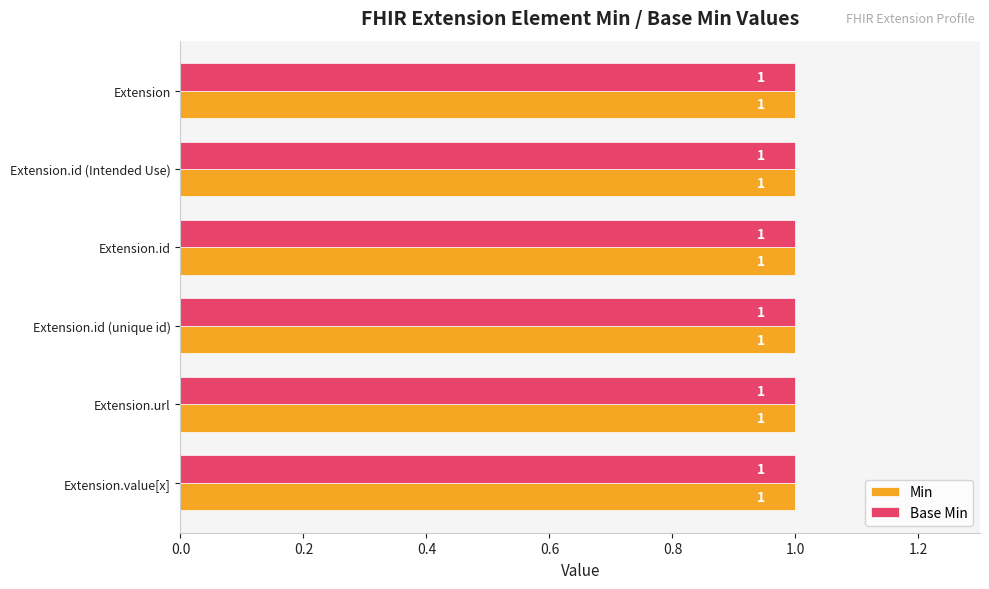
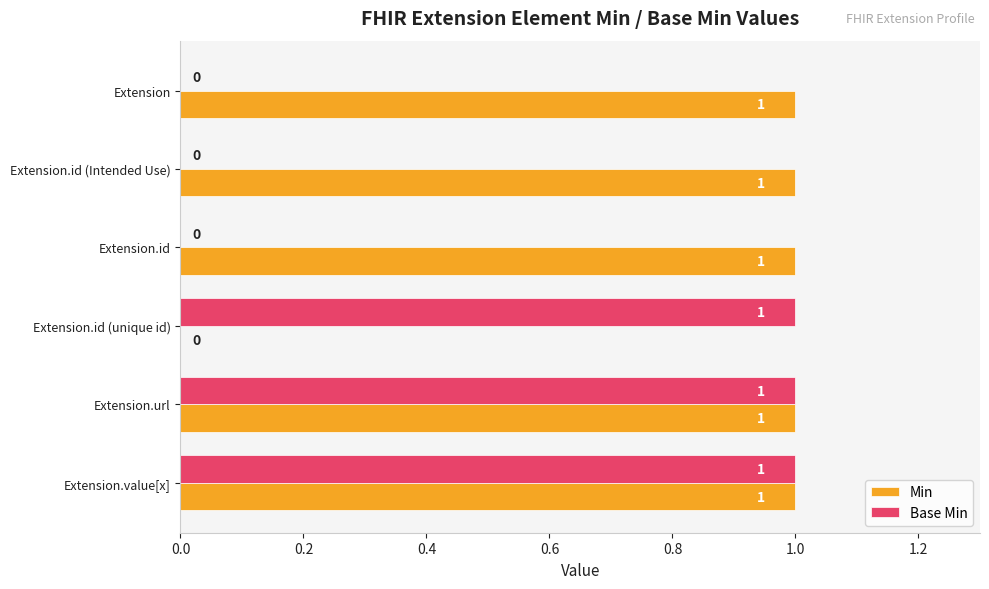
  {
    "Min": {
      "Extension": 1,
      "Extension.id (Intended Use)": 1,
      "Extension.id": 1,
-     "Extension.id (unique id)": 1,
+     "Extension.id (unique id)": 0,
      "Extension.url": 1,
      "Extension.value[x]": 1
    },
    "Base Min": {
-     "Extension": 1,
-     "Extension.id (Intended Use)": 1,
-     "Extension.id": 1,
+     "Extension": 0,
+     "Extension.id (Intended Use)": 0,
+     "Extension.id": 0,
      "Extension.id (unique id)": 1,
      "Extension.url": 1,
      "Extension.value[x]": 1
    }
  }
